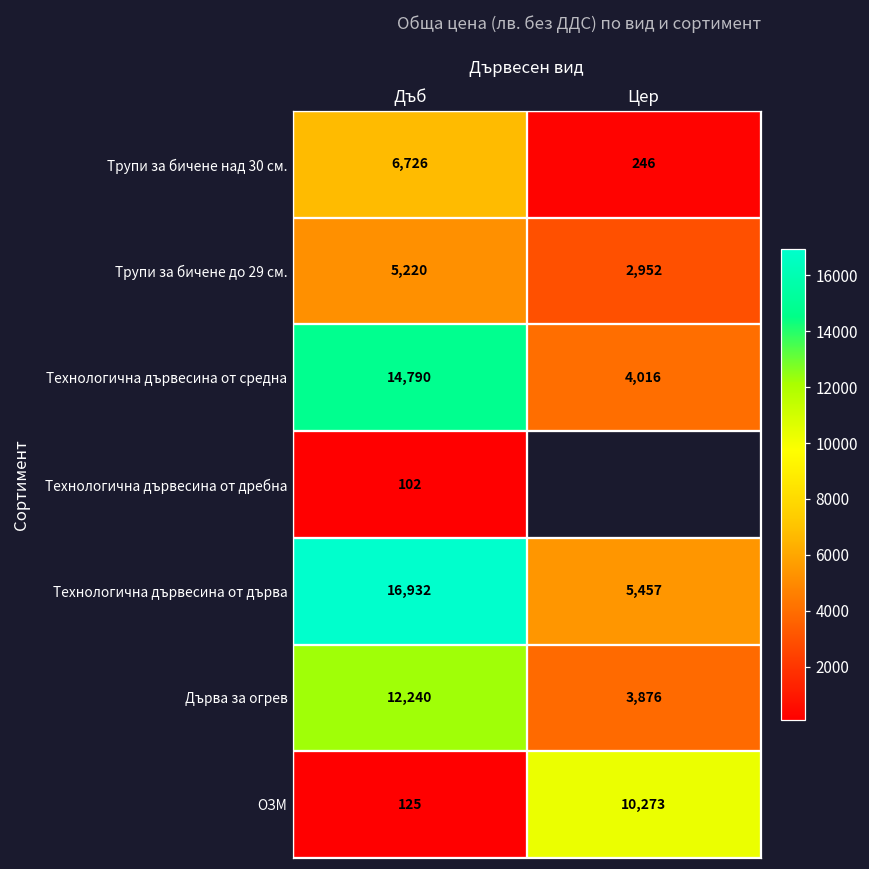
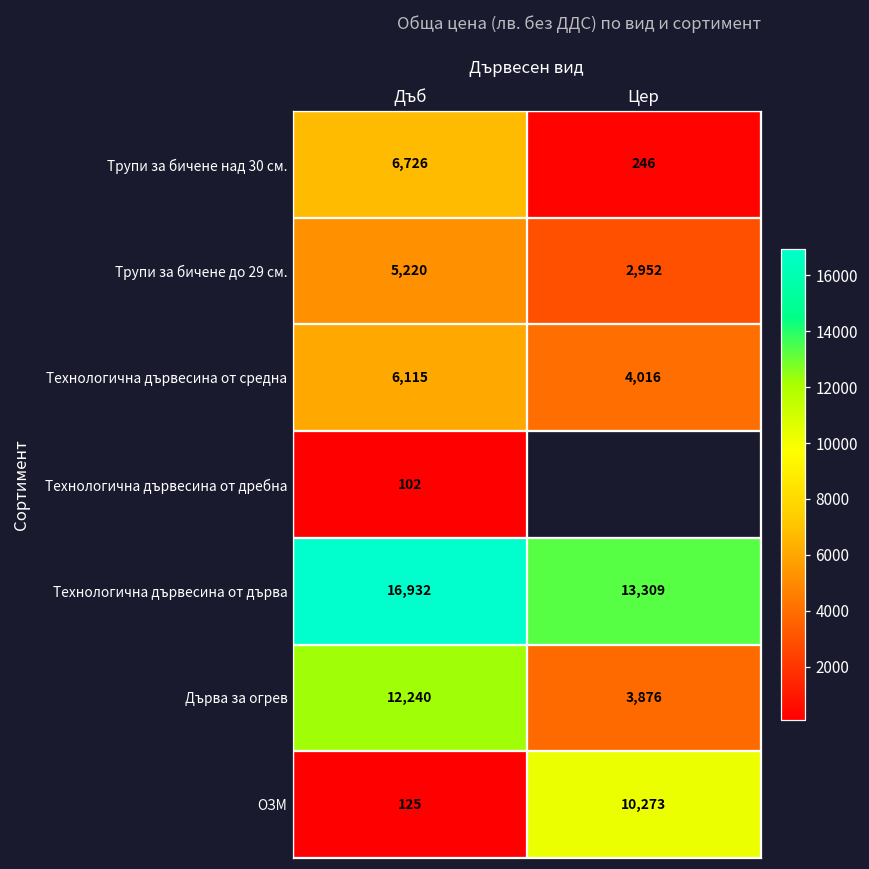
  {
    "Трупи за бичене над 30 см.": {
      "Дъб": "6,726",
      "Цер": "246"
    },
    "Трупи за бичене до 29 см.": {
      "Дъб": "5,220",
      "Цер": "2,952"
    },
    "Технологична дървесина от средна": {
-     "Дъб": "14,790",
+     "Дъб": "6,115",
      "Цер": "4,016"
    },
    "Технологична дървесина от дребна": {
      "Дъб": "102"
    },
    "Технологична дървесина от дърва": {
      "Дъб": "16,932",
-     "Цер": "5,457"
+     "Цер": "13,309"
    },
    "Дърва за огрев": {
      "Дъб": "12,240",
      "Цер": "3,876"
    },
    "ОЗМ": {
      "Дъб": "125",
      "Цер": "10,273"
    }
  }
